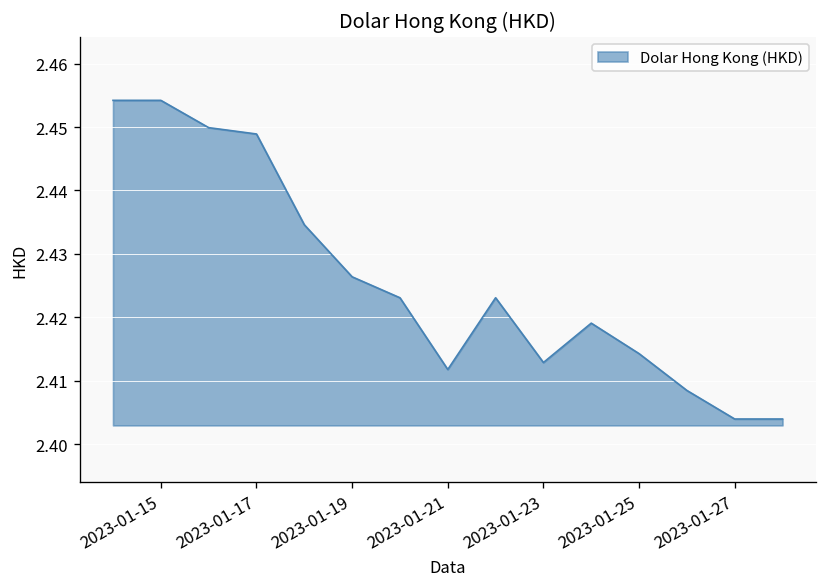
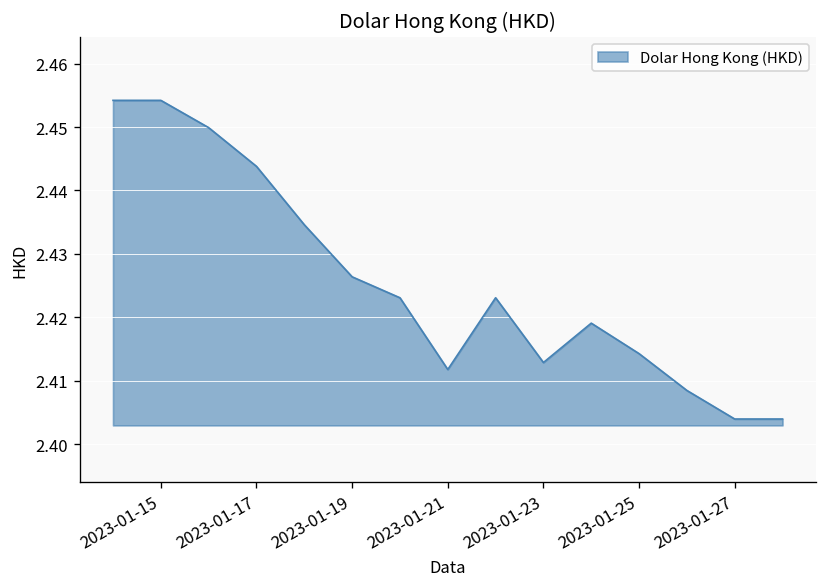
  {
    "2023-01-15": 2.454,
-   "2023-01-17": 2.449,
+   "2023-01-17": 2.444,
    "2023-01-19": 2.426,
    "2023-01-21": 2.412,
    "2023-01-23": 2.413,
    "2023-01-25": 2.414,
    "2023-01-27": 2.404
  }
